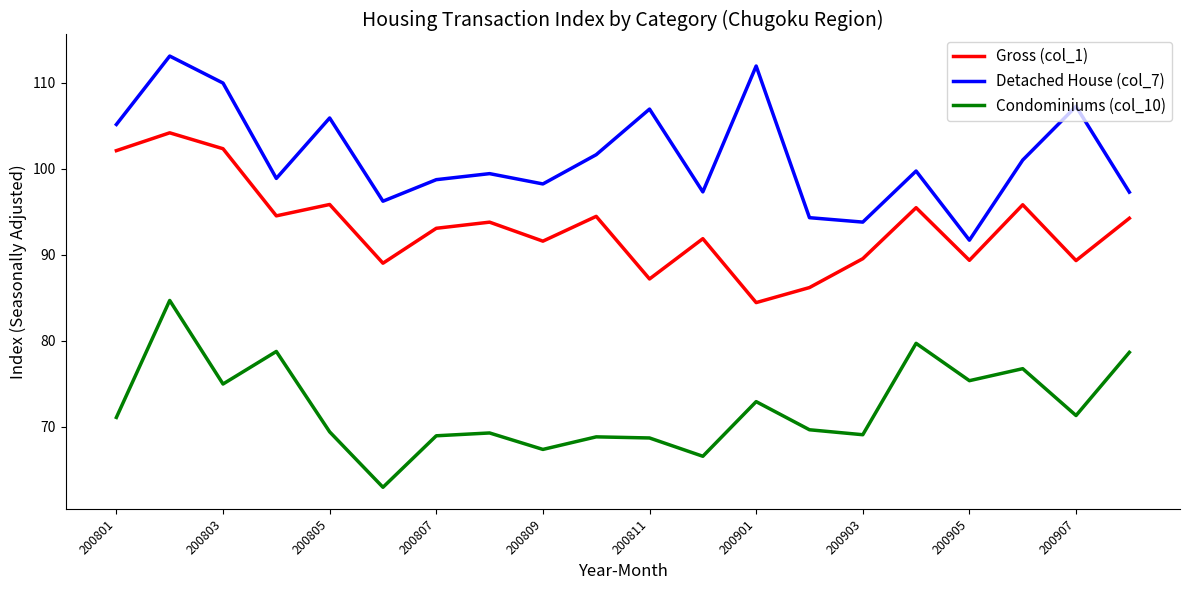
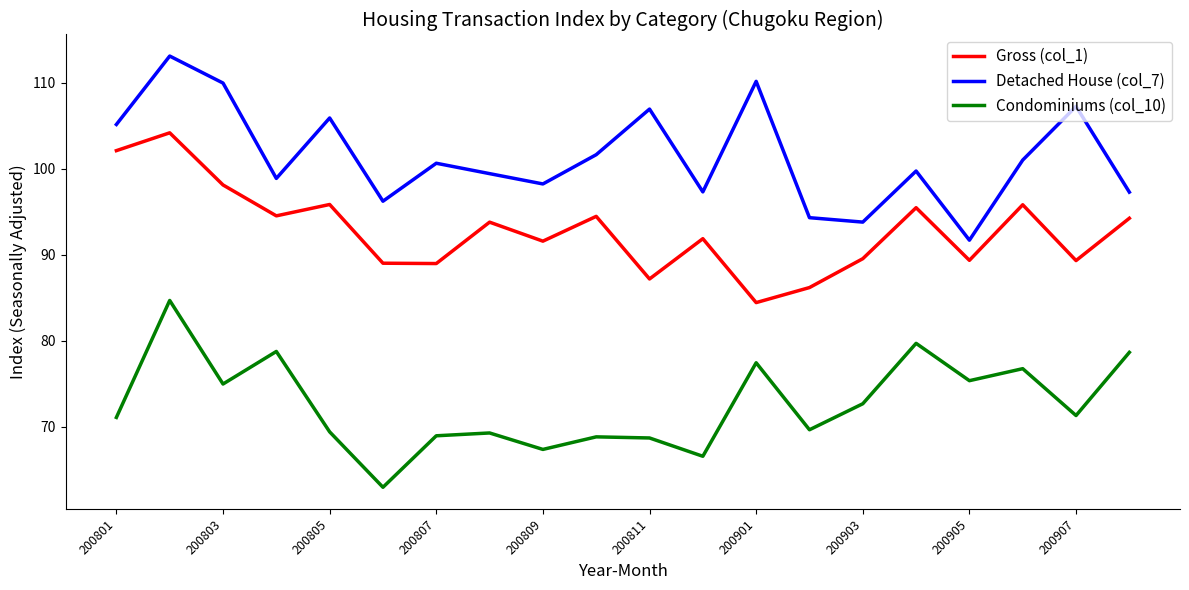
  {
    "Gross (col_1)": {
      "200801": 102,
-     "200803": 102,
+     "200803": 98,
      "200805": 96,
-     "200807": 93,
+     "200807": 89,
      "200809": 92,
      "200811": 87,
      "200901": 84,
      "200903": 90,
      "200905": 89,
      "200907": 89
    },
    "Detached House (col_7)": {
      "200801": 105,
      "200803": 110,
      "200805": 106,
-     "200807": 99,
+     "200807": 101,
      "200809": 98,
      "200811": 107,
-     "200901": 112,
+     "200901": 110,
      "200903": 94,
      "200905": 92
    },
    "Condominiums (col_10)": {
      "200801": 71,
      "200803": 75,
      "200805": 69,
      "200807": 69,
      "200809": 67,
      "200811": 69,
-     "200901": 73,
-     "200903": 69,
+     "200901": 77,
+     "200903": 73,
      "200905": 75,
      "200907": 71
    }
  }
